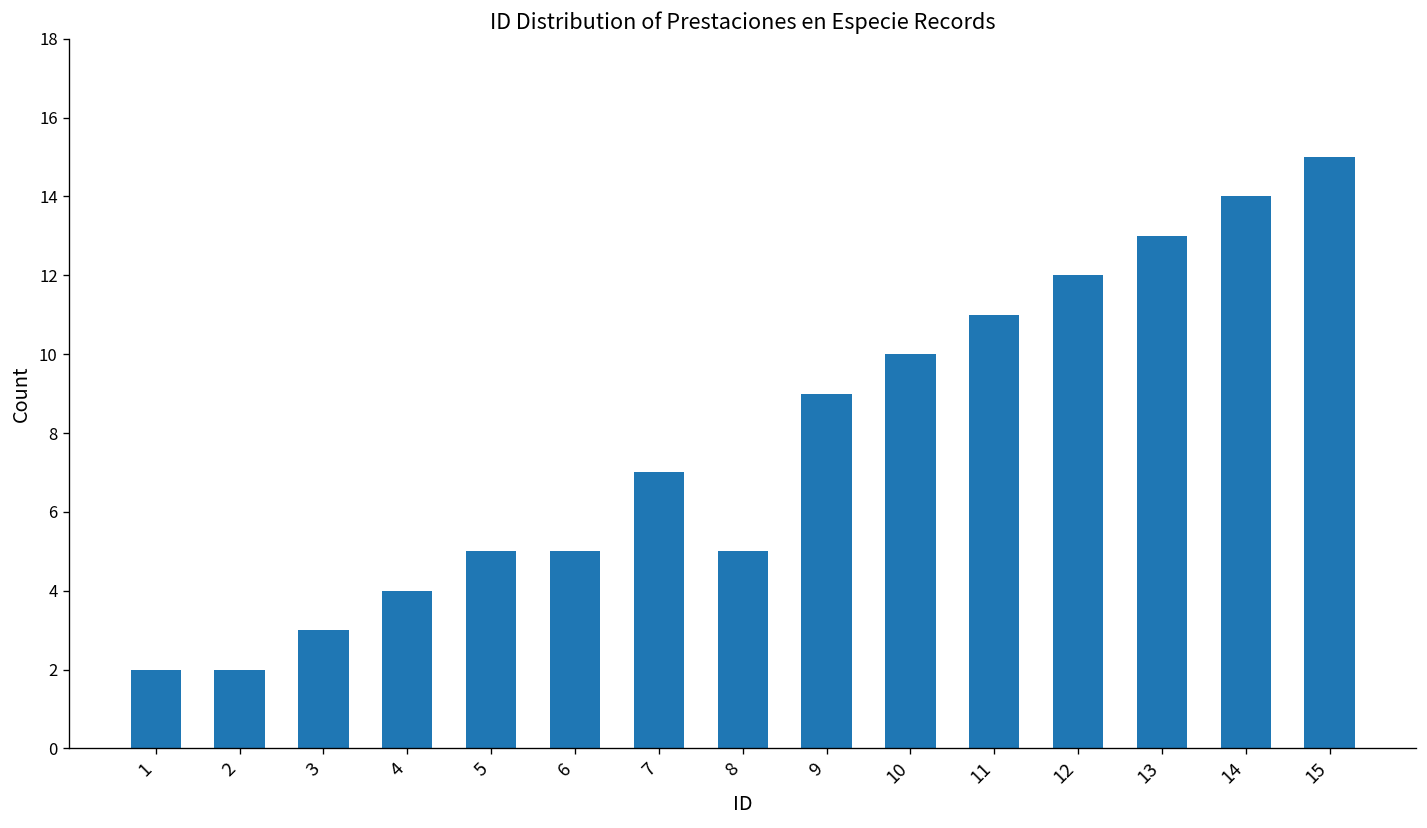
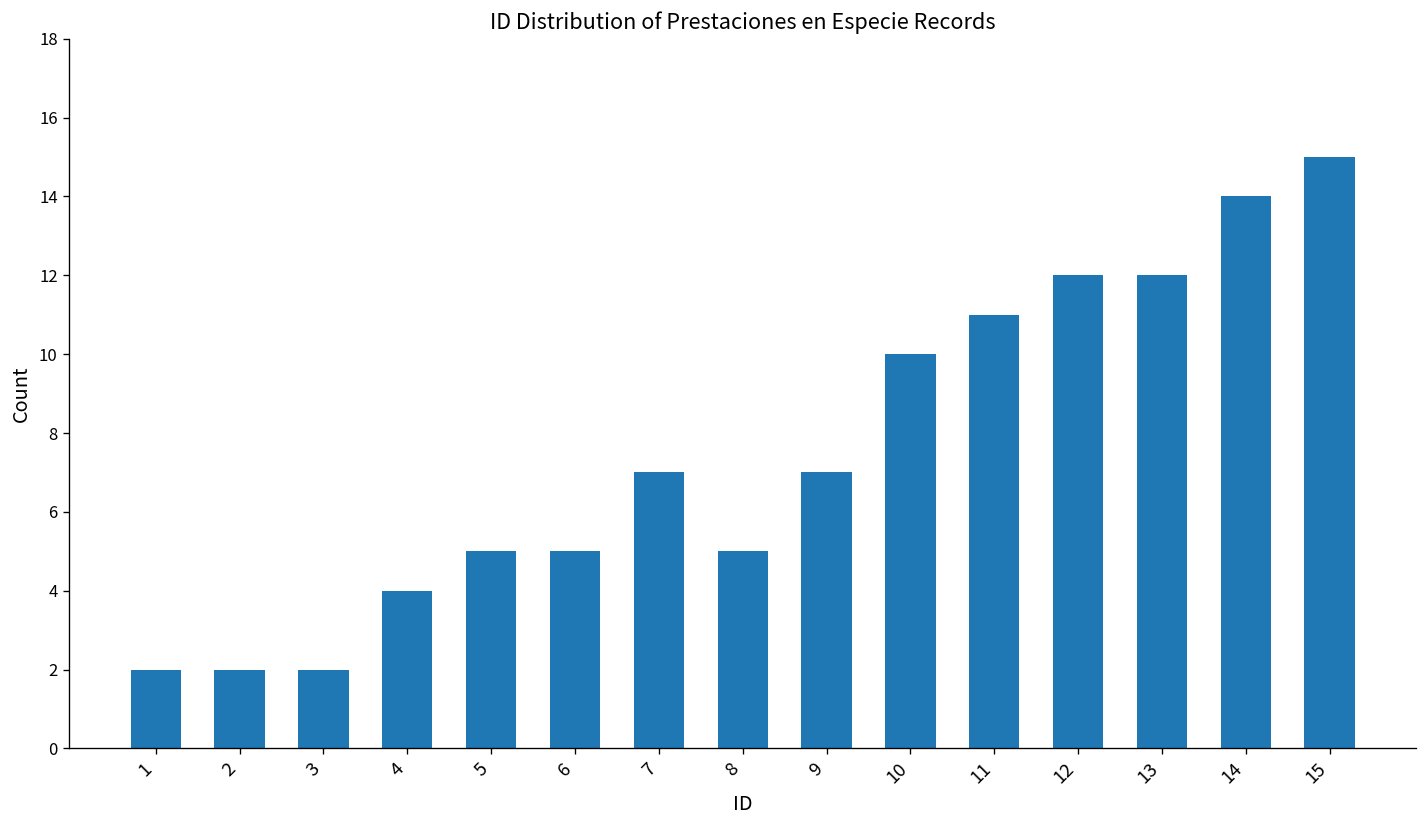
  {
    "1": 2,
    "2": 2,
-   "3": 3,
+   "3": 2,
    "4": 4,
    "5": 5,
    "6": 5,
    "7": 7,
    "8": 5,
-   "9": 9,
+   "9": 7,
    "10": 10,
    "11": 11,
    "12": 12,
-   "13": 13,
+   "13": 12,
    "14": 14,
    "15": 15
  }
